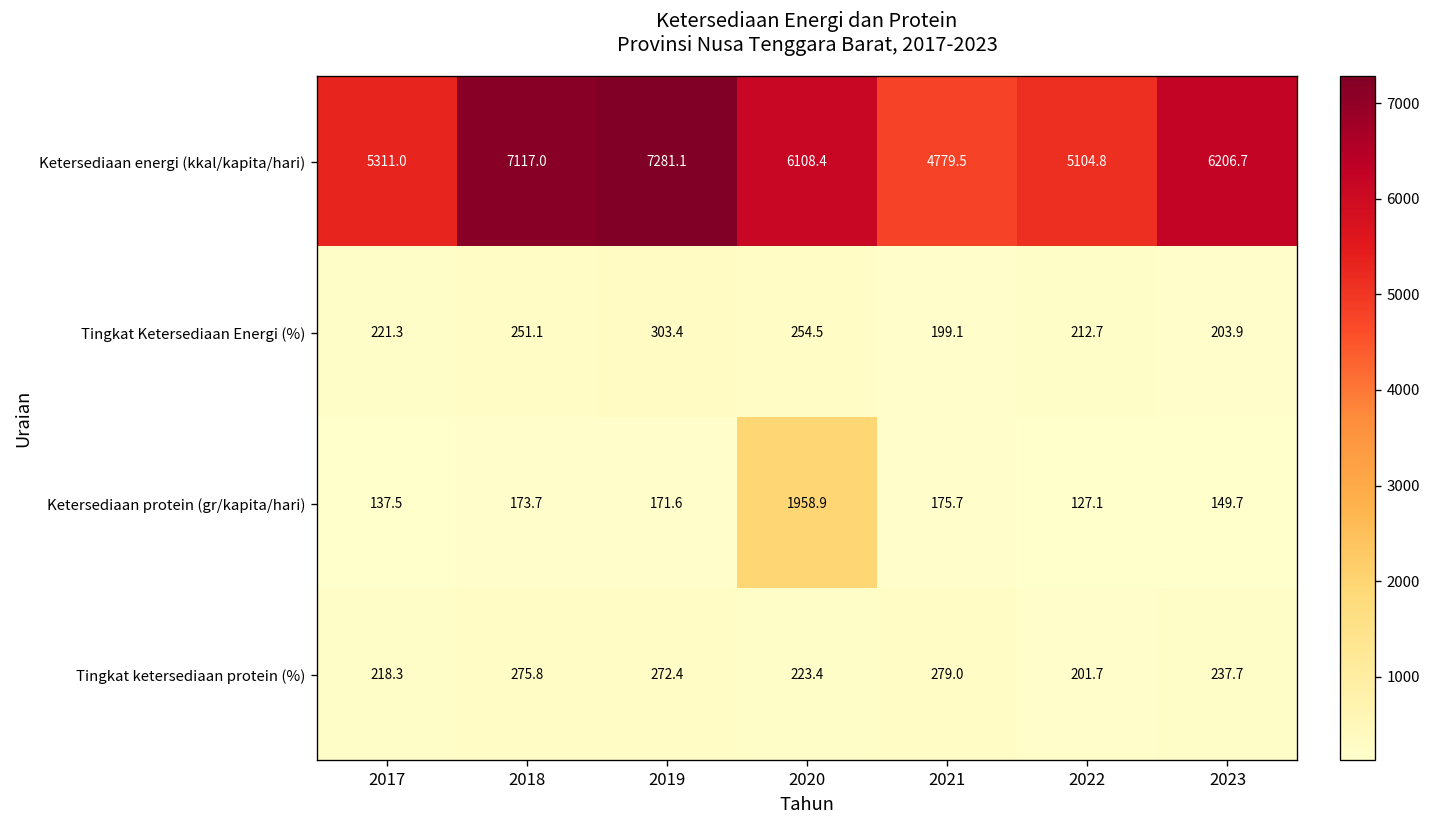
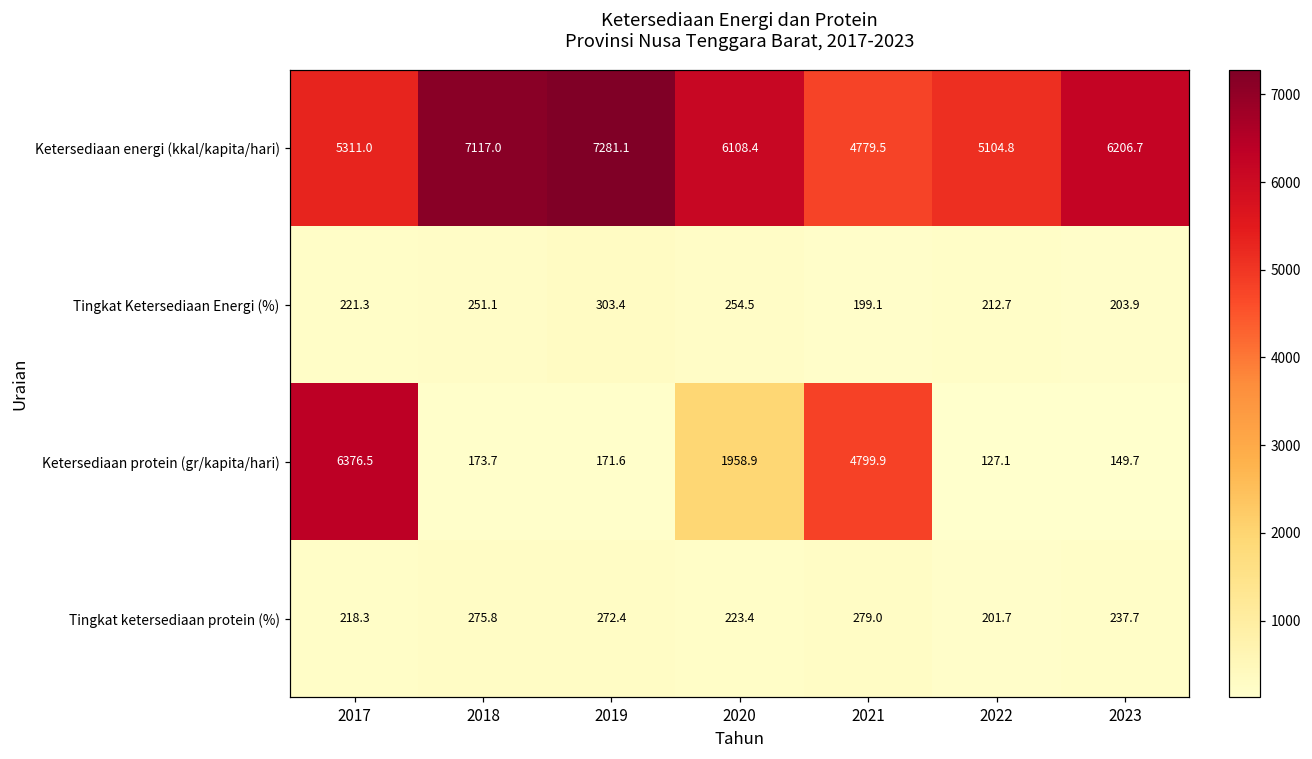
  {
    "Ketersediaan energi (kkal/kapita/hari)": {
      "2017": 5311.0,
      "2018": 7117.0,
      "2019": 7281.1,
      "2020": 6108.4,
      "2021": 4779.5,
      "2022": 5104.8,
      "2023": 6206.7
    },
    "Tingkat Ketersediaan Energi (%)": {
      "2017": 221.3,
      "2018": 251.1,
      "2019": 303.4,
      "2020": 254.5,
      "2021": 199.1,
      "2022": 212.7,
      "2023": 203.9
    },
    "Ketersediaan protein (gr/kapita/hari)": {
-     "2017": 137.5,
+     "2017": 6376.5,
      "2018": 173.7,
      "2019": 171.6,
      "2020": 1958.9,
-     "2021": 175.7,
+     "2021": 4799.9,
      "2022": 127.1,
      "2023": 149.7
    },
    "Tingkat ketersediaan protein (%)": {
      "2017": 218.3,
      "2018": 275.8,
      "2019": 272.4,
      "2020": 223.4,
      "2021": 279.0,
      "2022": 201.7,
      "2023": 237.7
    }
  }
